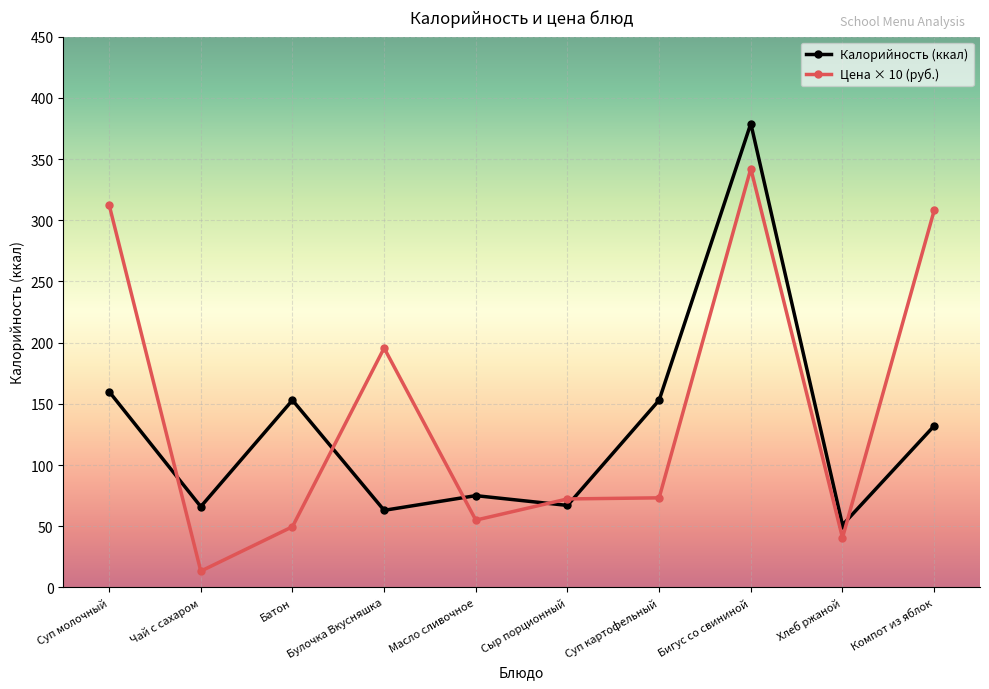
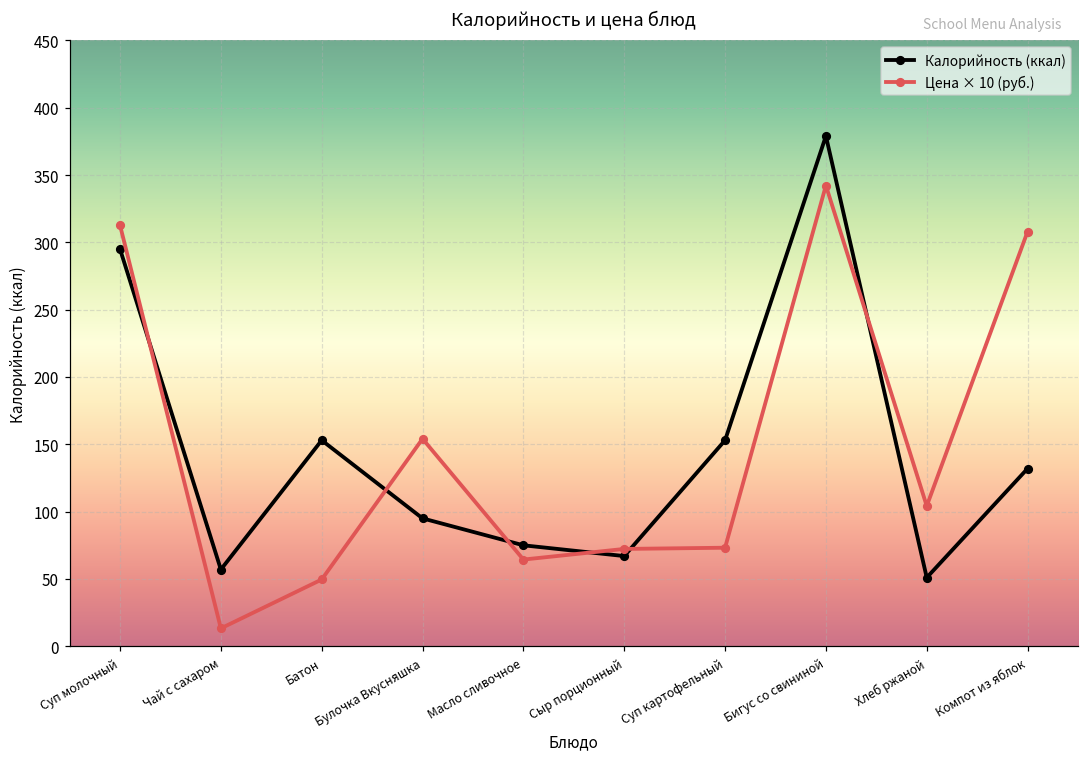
  {
    "Калорийность (ккал)": {
-     "Суп молочный": 160,
-     "Чай с сахаром": 66,
+     "Суп молочный": 295,
+     "Чай с сахаром": 57,
      "Батон": 153,
-     "Булочка Вкусняшка": 63,
+     "Булочка Вкусняшка": 95,
      "Масло сливочное": 75,
      "Сыр порционный": 67,
      "Суп картофельный": 153,
      "Бигус со свининой": 379,
      "Хлеб ржаной": 51,
      "Компот из яблок": 132
    },
    "Цена × 10 (руб.)": {
      "Суп молочный": 313,
      "Чай с сахаром": 13,
      "Батон": 50,
-     "Булочка Вкусняшка": 196,
-     "Масло сливочное": 55,
+     "Булочка Вкусняшка": 154,
+     "Масло сливочное": 64,
      "Сыр порционный": 72,
      "Суп картофельный": 73,
      "Бигус со свининой": 342,
-     "Хлеб ржаной": 41,
+     "Хлеб ржаной": 104,
      "Компот из яблок": 308
    }
  }
